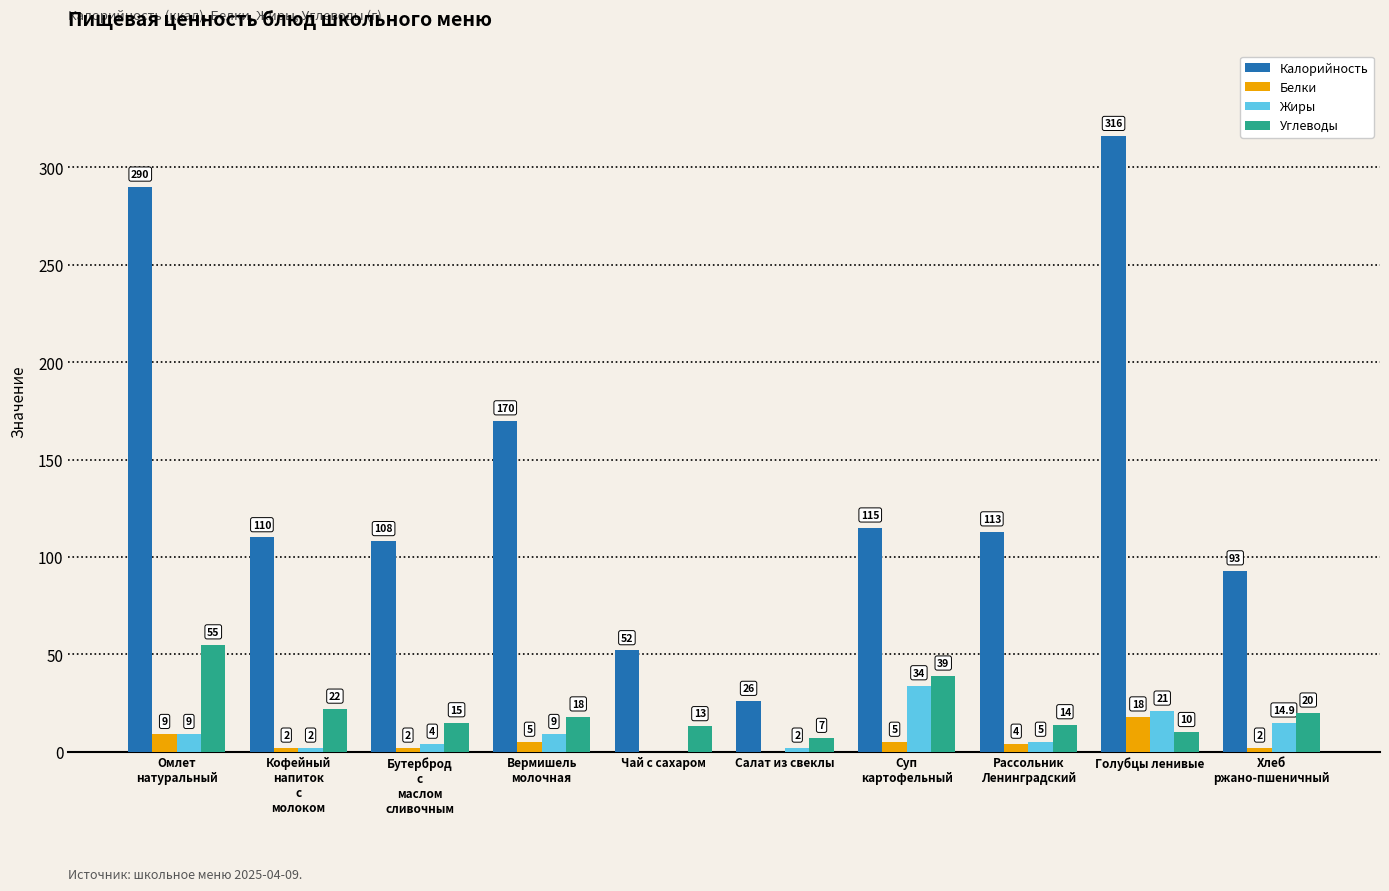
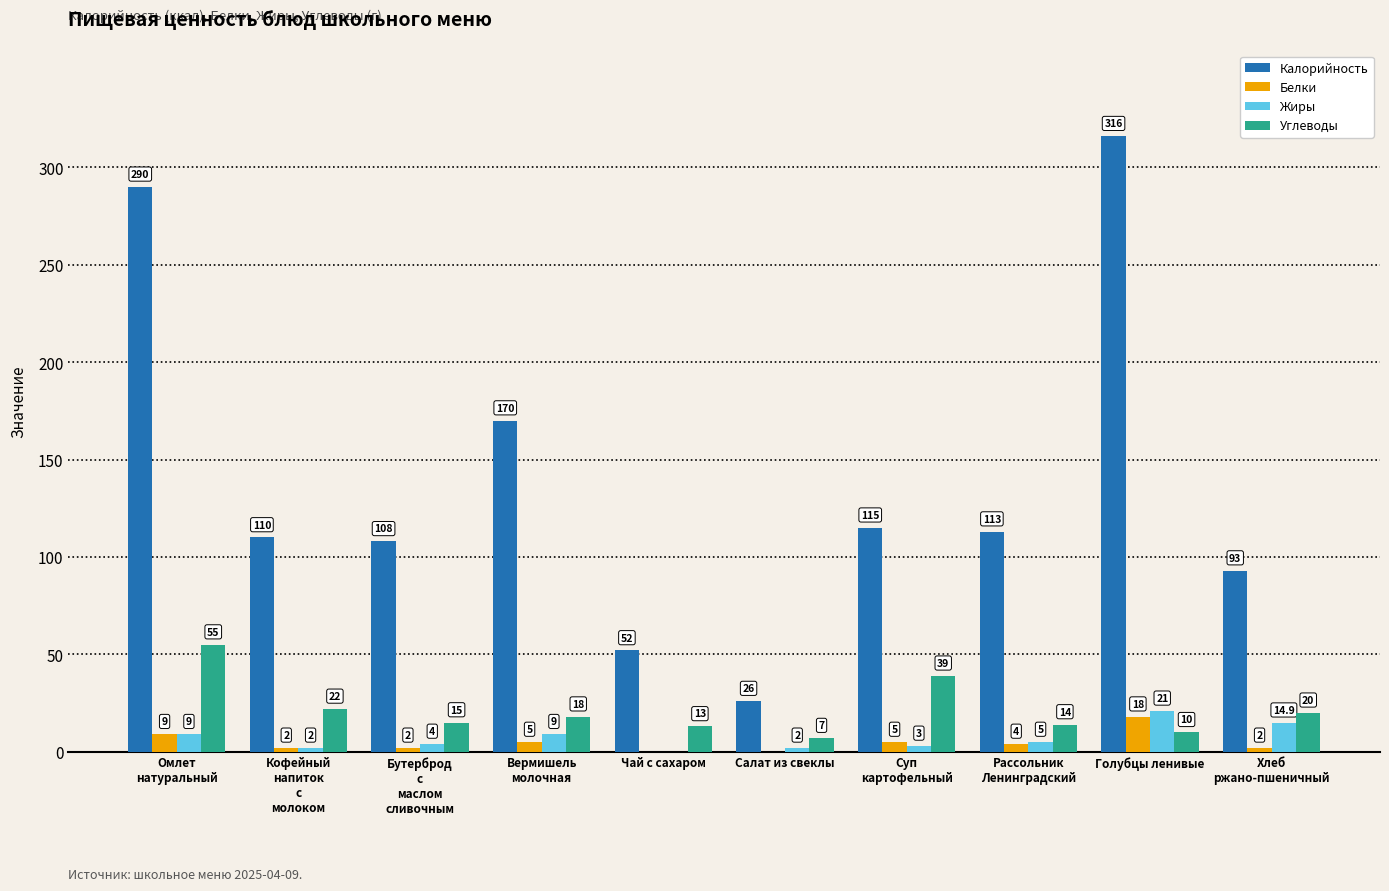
  {
    "Белки": {
      "Чай с сахаром": 0,
      "Салат из свеклы": 0
    },
    "Жиры": {
-     "Суп картофельный": 34
+     "Суп картофельный": 3
    }
  }
